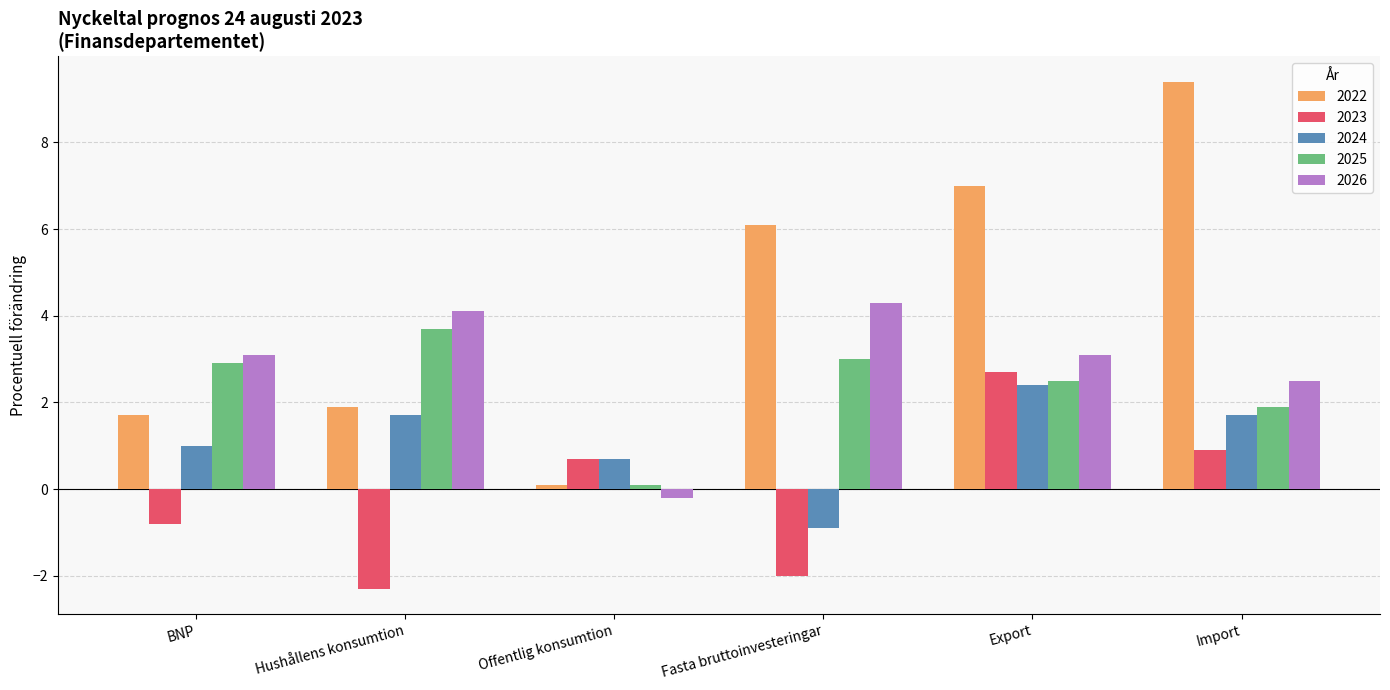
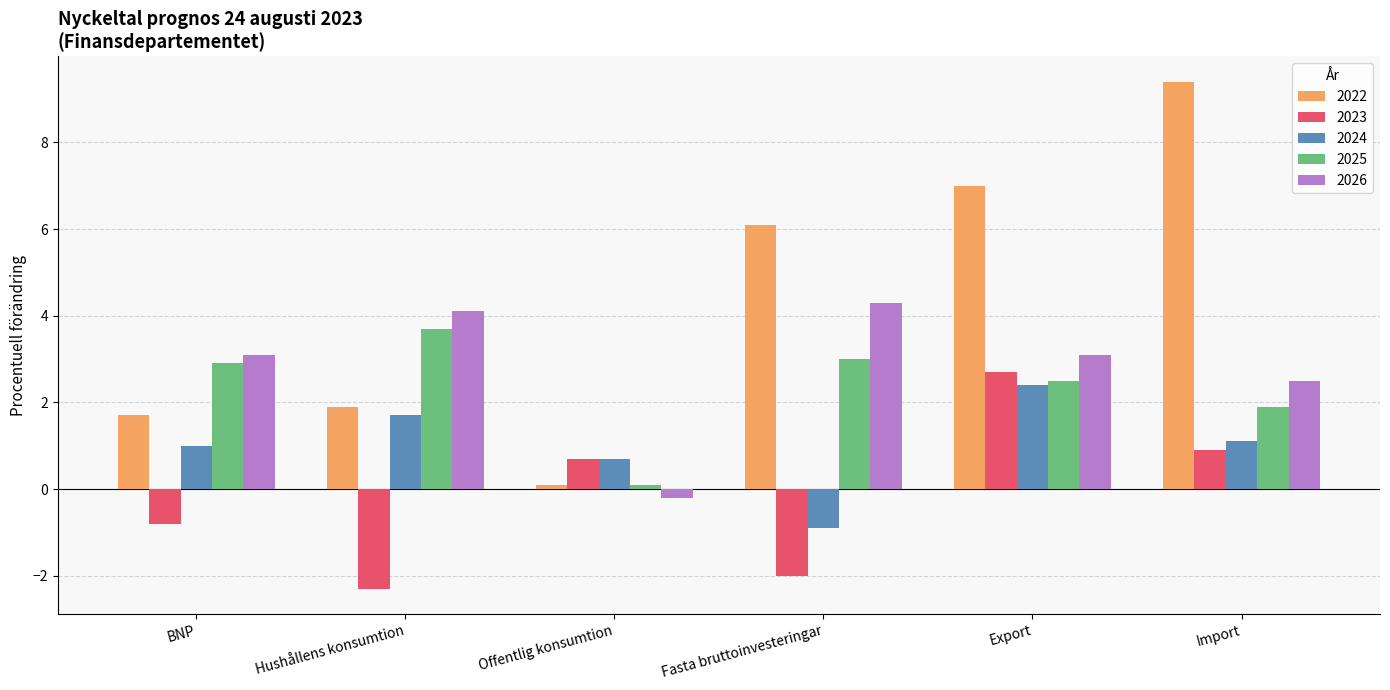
  {
    "2022": {
      "BNP": 1.7,
      "Hushållens konsumtion": 1.9,
      "Offentlig konsumtion": 0.1,
      "Fasta bruttoinvesteringar": 6.1,
      "Export": 7.0,
      "Import": 9.4
    },
    "2023": {
      "BNP": -0.8,
      "Hushållens konsumtion": -2.3,
      "Offentlig konsumtion": 0.7,
      "Fasta bruttoinvesteringar": -2.0,
      "Export": 2.7,
      "Import": 0.9
    },
    "2024": {
      "BNP": 1.0,
      "Hushållens konsumtion": 1.7,
      "Offentlig konsumtion": 0.7,
      "Fasta bruttoinvesteringar": -0.9,
      "Export": 2.4,
-     "Import": 1.7
+     "Import": 1.1
    },
    "2025": {
      "BNP": 2.9,
      "Hushållens konsumtion": 3.7,
      "Offentlig konsumtion": 0.1,
      "Fasta bruttoinvesteringar": 3.0,
      "Export": 2.5,
      "Import": 1.9
    },
    "2026": {
      "BNP": 3.1,
      "Hushållens konsumtion": 4.1,
      "Offentlig konsumtion": -0.2,
      "Fasta bruttoinvesteringar": 4.3,
      "Export": 3.1,
      "Import": 2.5
    }
  }
